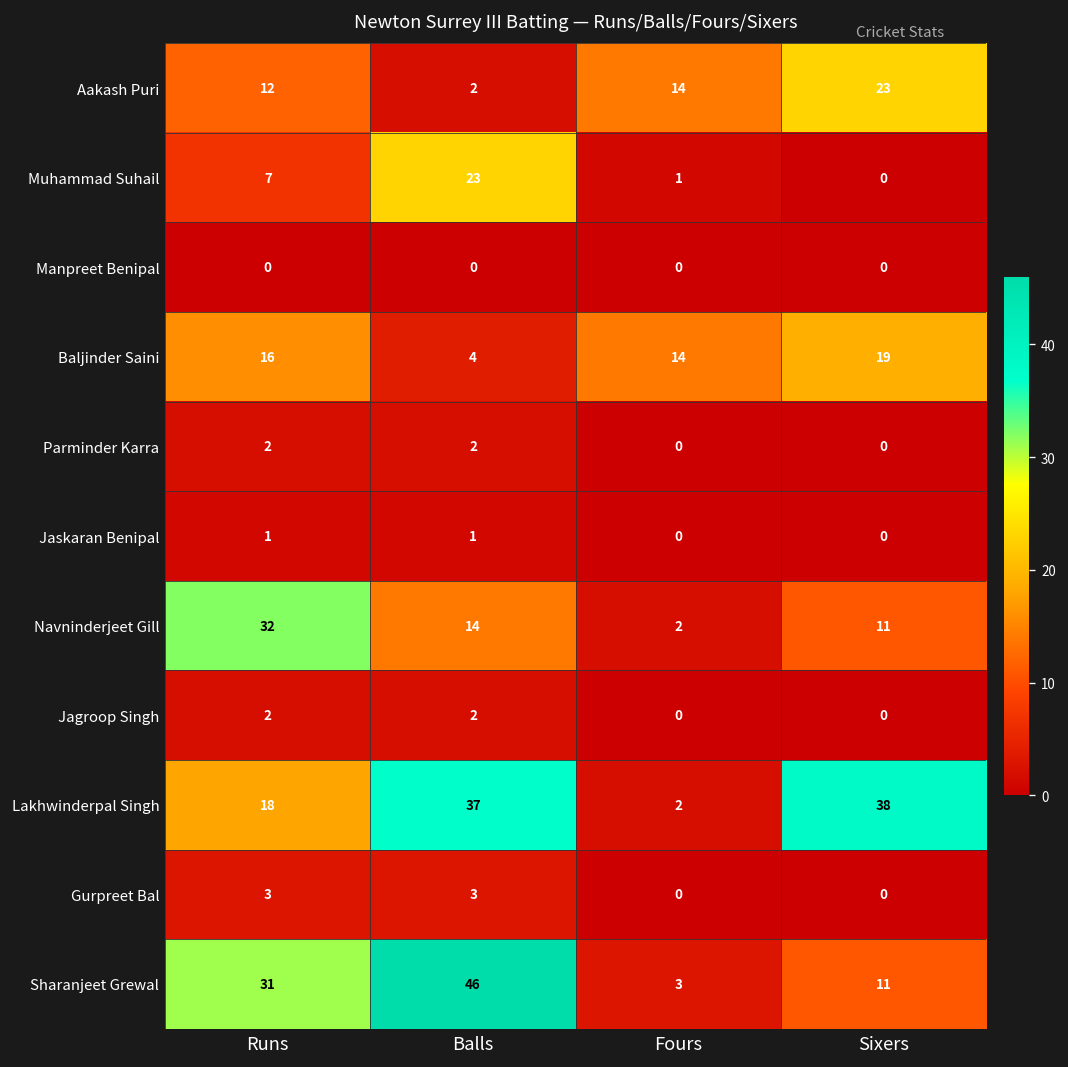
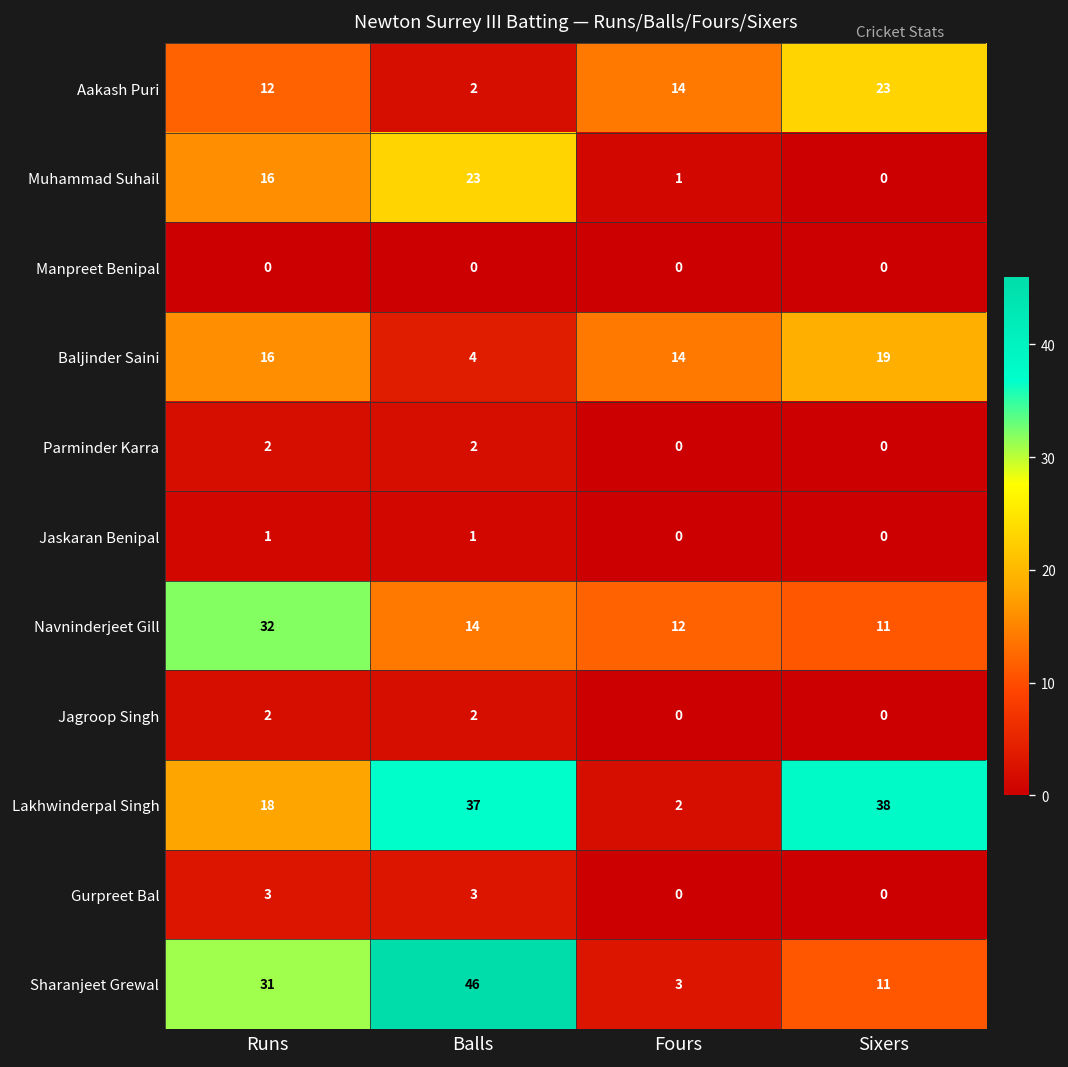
  {
    "Aakash Puri": {
      "Runs": 12,
      "Balls": 2,
      "Fours": 14,
      "Sixers": 23
    },
    "Muhammad Suhail": {
-     "Runs": 7,
+     "Runs": 16,
      "Balls": 23,
      "Fours": 1,
      "Sixers": 0
    },
    "Manpreet Benipal": {
      "Runs": 0,
      "Balls": 0,
      "Fours": 0,
      "Sixers": 0
    },
    "Baljinder Saini": {
      "Runs": 16,
      "Balls": 4,
      "Fours": 14,
      "Sixers": 19
    },
    "Parminder Karra": {
      "Runs": 2,
      "Balls": 2,
      "Fours": 0,
      "Sixers": 0
    },
    "Jaskaran Benipal": {
      "Runs": 1,
      "Balls": 1,
      "Fours": 0,
      "Sixers": 0
    },
    "Navninderjeet Gill": {
      "Runs": 32,
      "Balls": 14,
-     "Fours": 2,
+     "Fours": 12,
      "Sixers": 11
    },
    "Jagroop Singh": {
      "Runs": 2,
      "Balls": 2,
      "Fours": 0,
      "Sixers": 0
    },
    "Lakhwinderpal Singh": {
      "Runs": 18,
      "Balls": 37,
      "Fours": 2,
      "Sixers": 38
    },
    "Gurpreet Bal": {
      "Runs": 3,
      "Balls": 3,
      "Fours": 0,
      "Sixers": 0
    },
    "Sharanjeet Grewal": {
      "Runs": 31,
      "Balls": 46,
      "Fours": 3,
      "Sixers": 11
    }
  }
